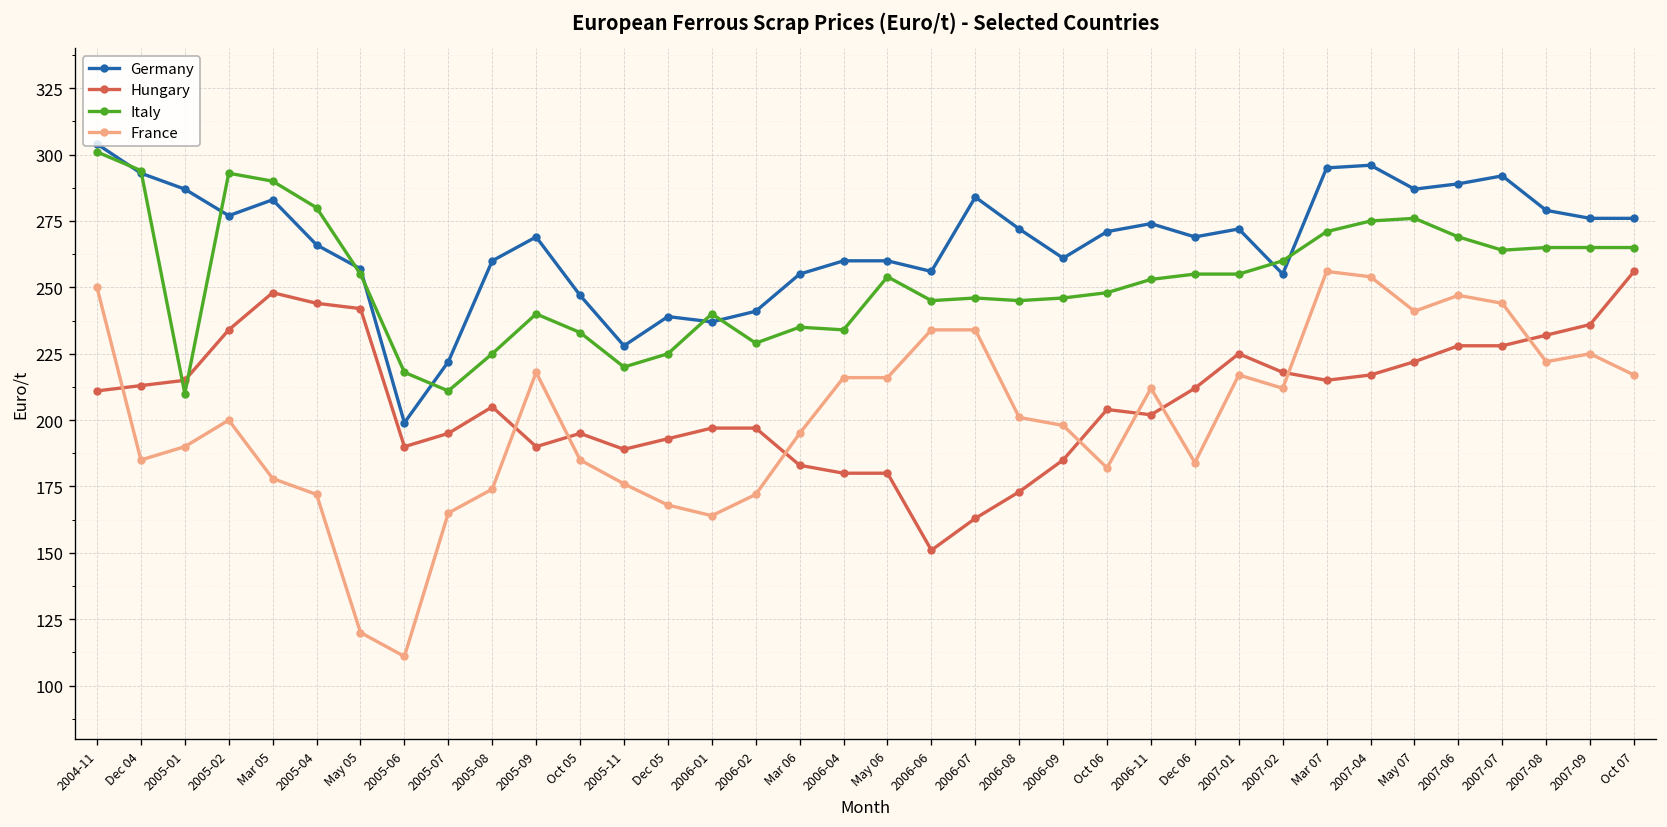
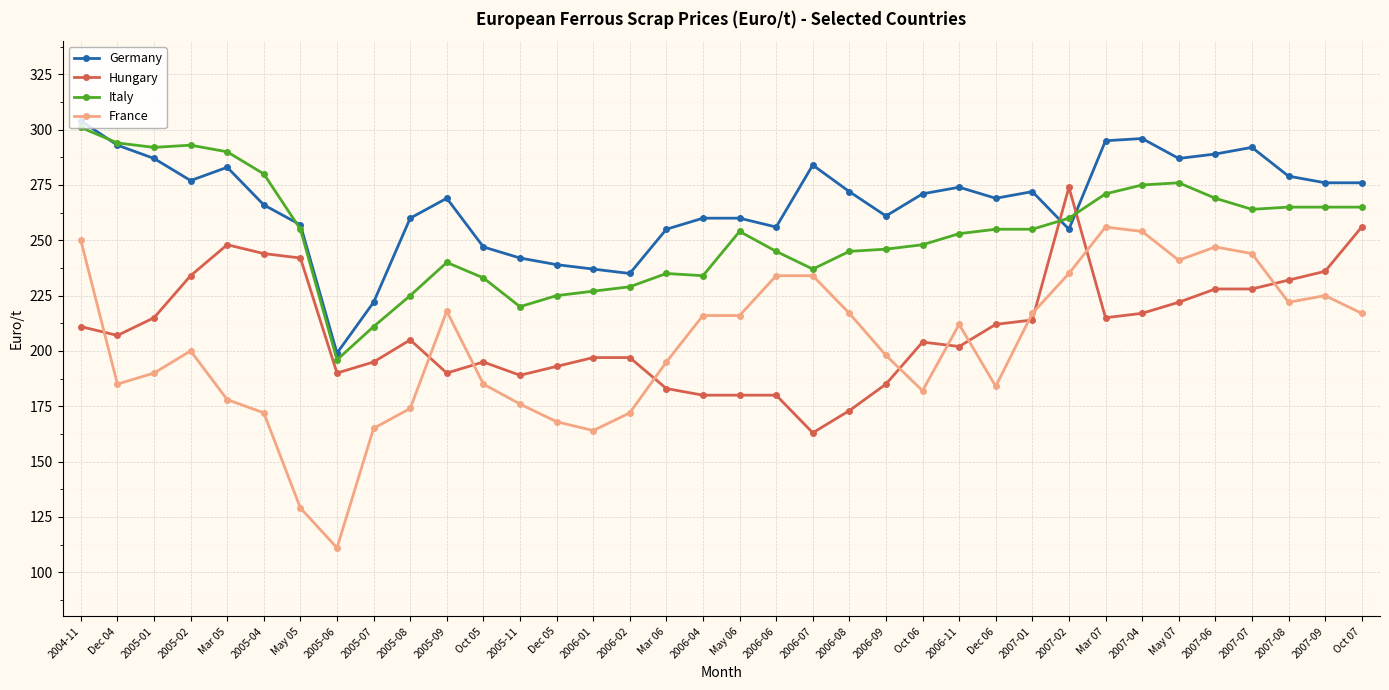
  {
    "Germany": {
      "2005-01": 287,
      "2005-02": 277,
      "Mar 05": 283,
      "2005-04": 266,
      "May 05": 257,
      "2005-06": 199,
      "2005-07": 222,
      "2005-08": 260,
      "2005-09": 269,
      "Oct 05": 247,
-     "2005-11": 228,
+     "2005-11": 242,
      "Dec 05": 239,
      "2006-01": 237,
-     "2006-02": 241,
+     "2006-02": 235,
      "Mar 06": 255,
      "2006-04": 260,
      "May 06": 260,
      "2006-06": 256,
      "2006-07": 284,
      "2006-08": 272,
      "2006-09": 261,
      "Oct 06": 271,
      "2006-11": 274,
      "Dec 06": 269,
      "2007-01": 272,
      "2007-02": 255,
      "Mar 07": 295,
      "2007-04": 296,
      "May 07": 287,
      "2007-06": 289,
      "2007-07": 292,
      "2007-08": 279,
      "2007-09": 276,
      "Oct 07": 276
    },
    "Hungary": {
      "2004-11": 211,
-     "Dec 04": 213,
+     "Dec 04": 207,
      "2005-01": 215,
      "2005-02": 234,
      "Mar 05": 248,
      "2005-04": 244,
      "May 05": 242,
      "2005-06": 190,
      "2005-07": 195,
      "2005-08": 205,
      "2005-09": 190,
      "Oct 05": 195,
      "2005-11": 189,
      "Dec 05": 193,
      "2006-01": 197,
      "2006-02": 197,
      "Mar 06": 183,
      "2006-04": 180,
      "May 06": 180,
-     "2006-06": 151,
+     "2006-06": 180,
      "2006-07": 163,
      "2006-08": 173,
      "2006-09": 185,
      "Oct 06": 204,
      "2006-11": 202,
      "Dec 06": 212,
-     "2007-01": 225,
-     "2007-02": 218,
+     "2007-01": 214,
+     "2007-02": 274,
      "Mar 07": 215,
      "2007-04": 217,
      "May 07": 222,
      "2007-06": 228,
      "2007-07": 228,
      "2007-08": 232,
      "2007-09": 236,
      "Oct 07": 256
    },
    "Italy": {
-     "2005-01": 210,
+     "2005-01": 292,
      "2005-02": 293,
      "Mar 05": 290,
      "2005-04": 280,
      "May 05": 255,
-     "2005-06": 218,
+     "2005-06": 196,
      "2005-07": 211,
      "2005-08": 225,
      "2005-09": 240,
      "Oct 05": 233,
      "2005-11": 220,
      "Dec 05": 225,
-     "2006-01": 240,
+     "2006-01": 227,
      "2006-02": 229,
      "Mar 06": 235,
      "2006-04": 234,
      "May 06": 254,
      "2006-06": 245,
-     "2006-07": 246,
+     "2006-07": 237,
      "2006-08": 245,
      "2006-09": 246,
      "Oct 06": 248,
      "2006-11": 253,
      "Dec 06": 255,
      "2007-01": 255,
      "2007-02": 260,
      "Mar 07": 271,
      "2007-04": 275,
      "May 07": 276,
      "2007-06": 269,
      "2007-07": 264,
      "2007-08": 265,
      "2007-09": 265,
      "Oct 07": 265
    },
    "France": {
      "2004-11": 250,
      "Dec 04": 185,
      "2005-01": 190,
      "2005-02": 200,
      "Mar 05": 178,
      "2005-04": 172,
-     "May 05": 120,
+     "May 05": 129,
      "2005-06": 111,
      "2005-07": 165,
      "2005-08": 174,
      "2005-09": 218,
      "Oct 05": 185,
      "2005-11": 176,
      "Dec 05": 168,
      "2006-01": 164,
      "2006-02": 172,
      "Mar 06": 195,
      "2006-04": 216,
      "May 06": 216,
      "2006-06": 234,
      "2006-07": 234,
-     "2006-08": 201,
+     "2006-08": 217,
      "2006-09": 198,
      "Oct 06": 182,
      "2006-11": 212,
      "Dec 06": 184,
      "2007-01": 217,
-     "2007-02": 212,
+     "2007-02": 235,
      "Mar 07": 256,
      "2007-04": 254,
      "May 07": 241,
      "2007-06": 247,
      "2007-07": 244,
      "2007-08": 222,
      "2007-09": 225,
      "Oct 07": 217
    }
  }
